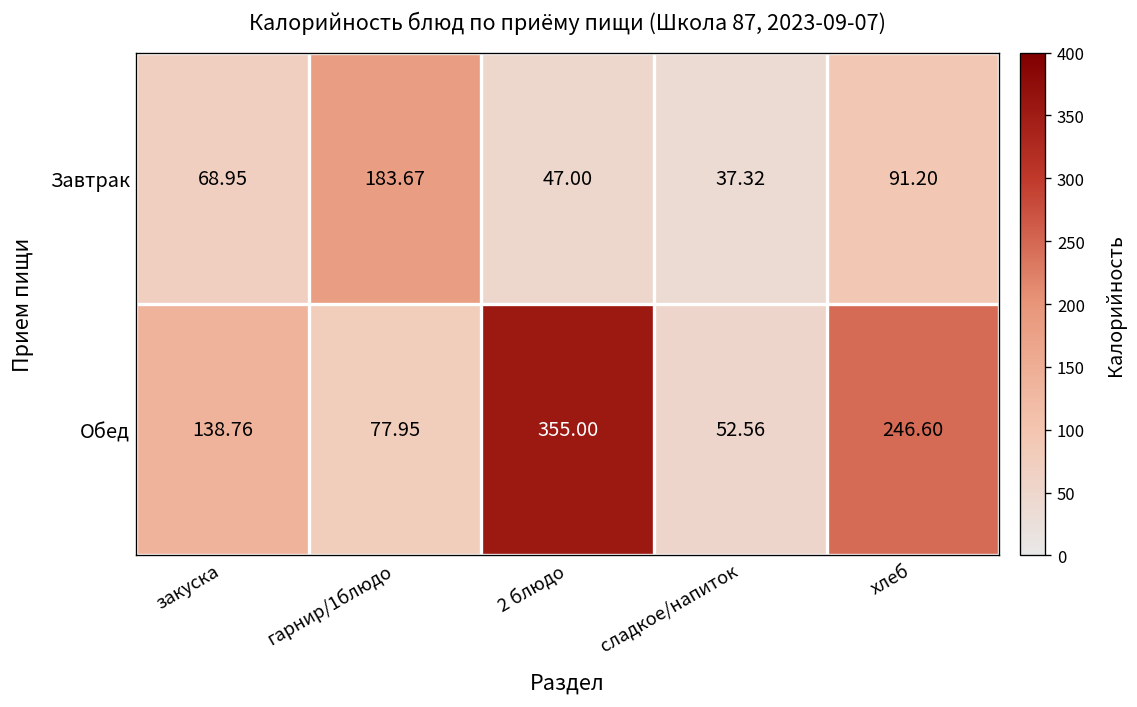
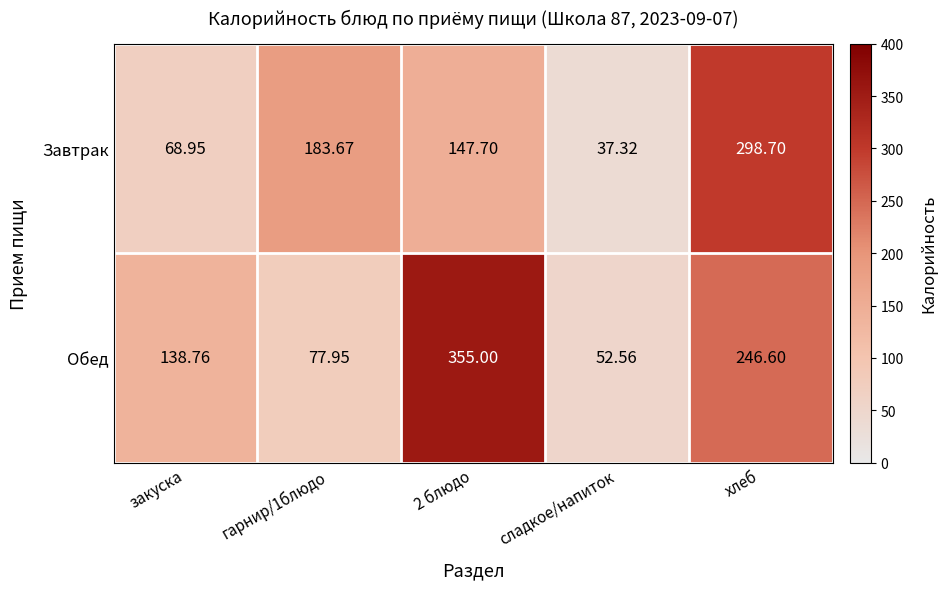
  {
    "Завтрак": {
      "закуска": 68.95,
      "гарнир/1блюдо": 183.67,
-     "2 блюдо": 47.00,
+     "2 блюдо": 147.70,
      "сладкое/напиток": 37.32,
-     "хлеб": 91.20
+     "хлеб": 298.70
    },
    "Обед": {
      "закуска": 138.76,
      "гарнир/1блюдо": 77.95,
      "2 блюдо": 355.00,
      "сладкое/напиток": 52.56,
      "хлеб": 246.60
    }
  }
